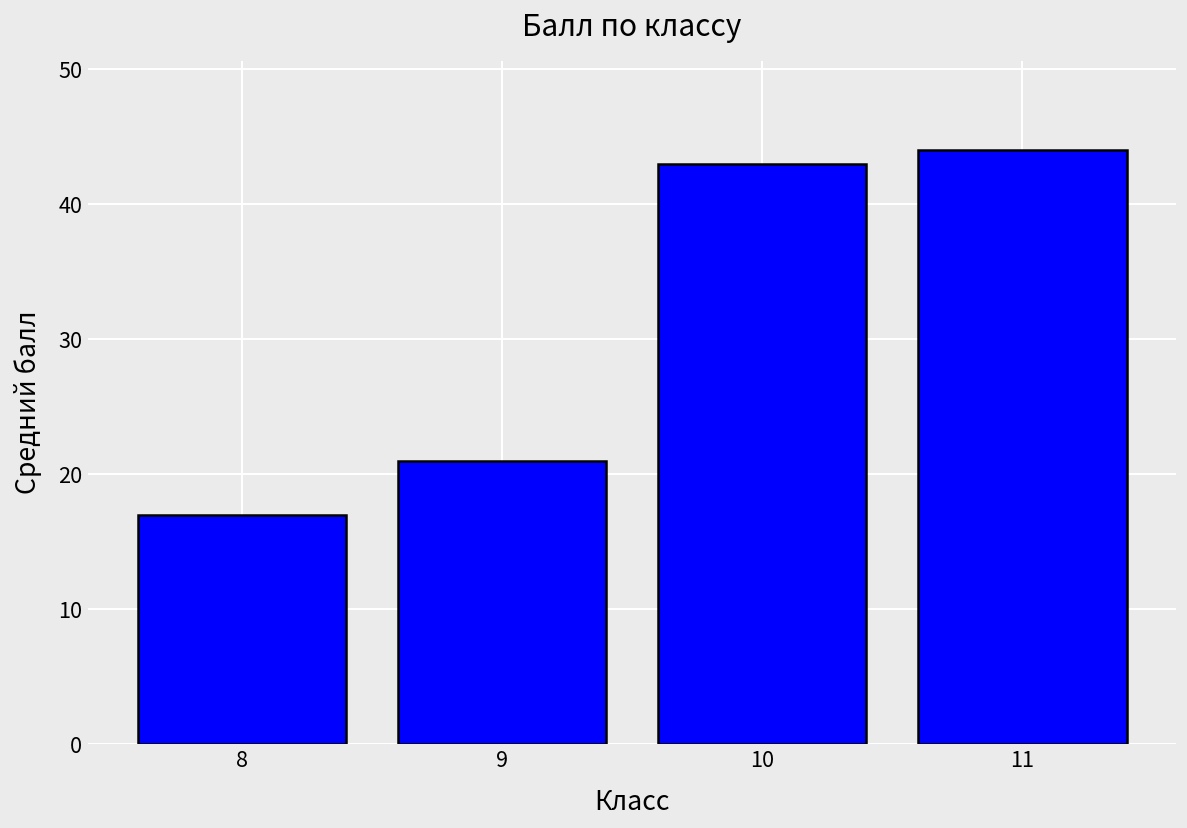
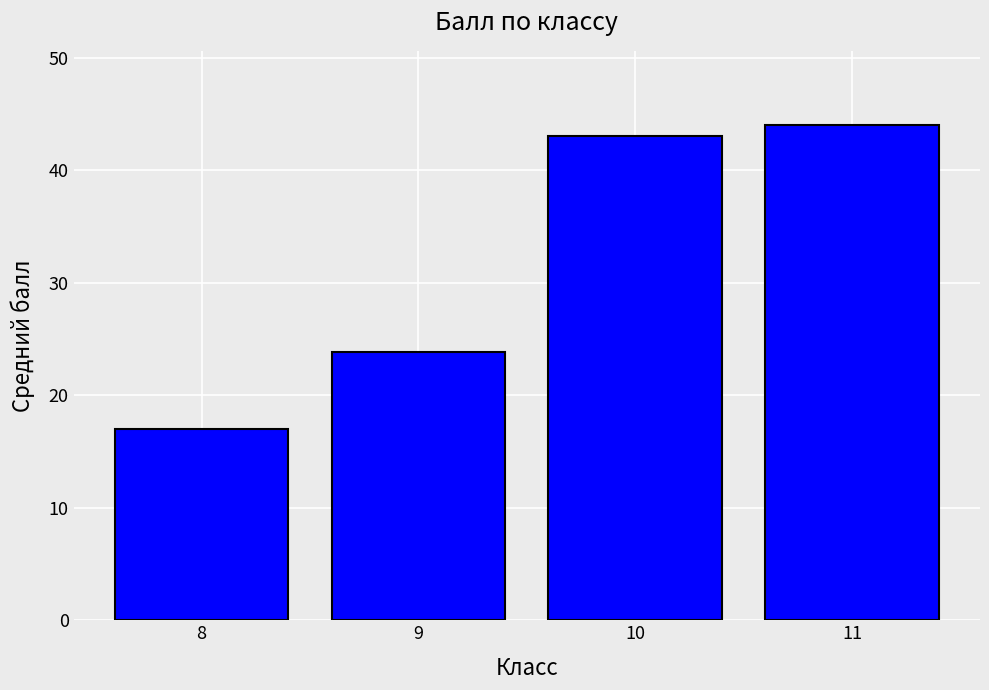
  {
    "8": 17.0,
-   "9": 21.0,
+   "9": 23.8,
    "10": 43.0,
    "11": 44.0
  }
